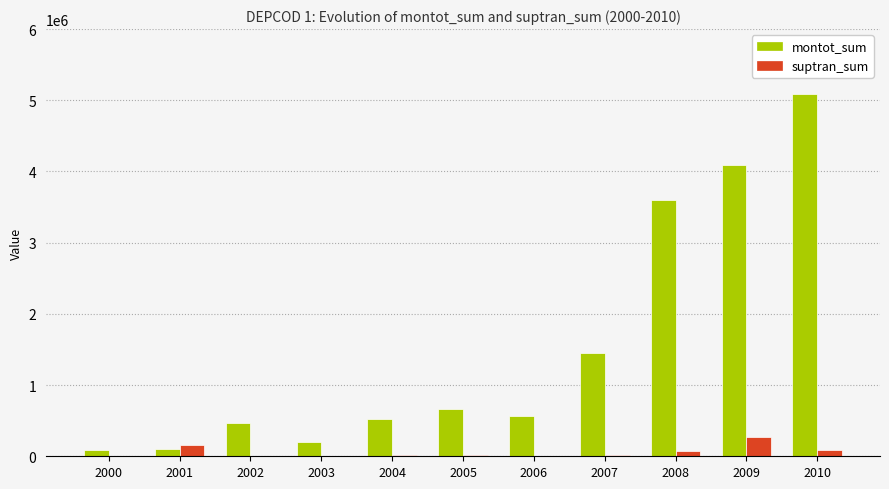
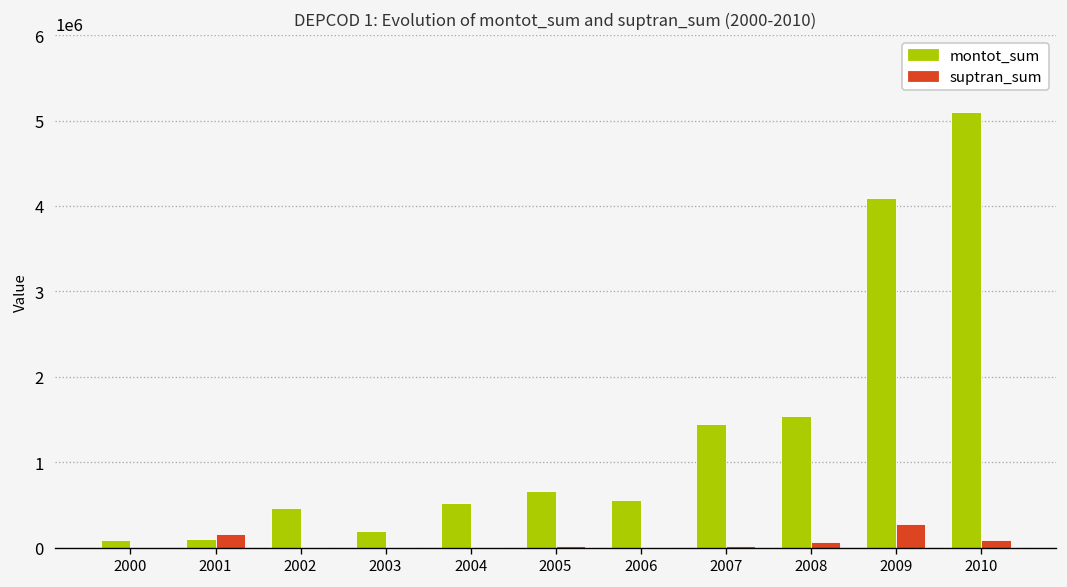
  {
    "montot_sum": {
      "2000": 100000,
      "2001": 100000,
      "2002": 500000,
      "2003": 200000,
      "2004": 500000,
      "2005": 700000,
      "2006": 600000,
      "2007": 1400000,
-     "2008": 3600000,
+     "2008": 1500000,
      "2009": 4100000,
      "2010": 5100000
    },
    "suptran_sum": {
      "2001": 200000,
      "2008": 100000,
      "2009": 300000,
      "2010": 100000
    }
  }
